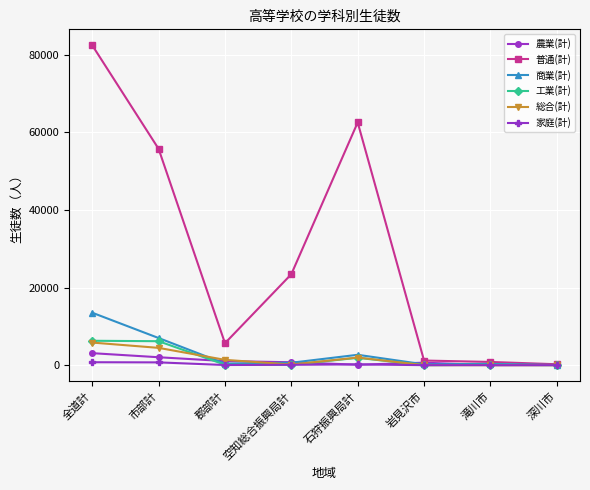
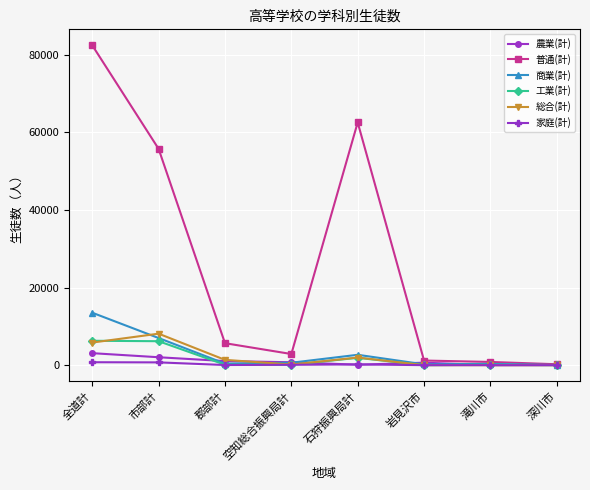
  {
    "普通(計)": {
      "全道計": 82000,
      "市部計": 56000,
      "郡部計": 6000,
-     "空知総合振興局計": 23000,
+     "空知総合振興局計": 3000,
      "石狩振興局計": 63000
    },
    "商業(計)": {
      "全道計": 14000,
      "市部計": 7000,
      "石狩振興局計": 3000
    },
    "工業(計)": {
      "市部計": 6000
    },
    "総合(計)": {
-     "市部計": 4000
+     "市部計": 8000
    }
  }
